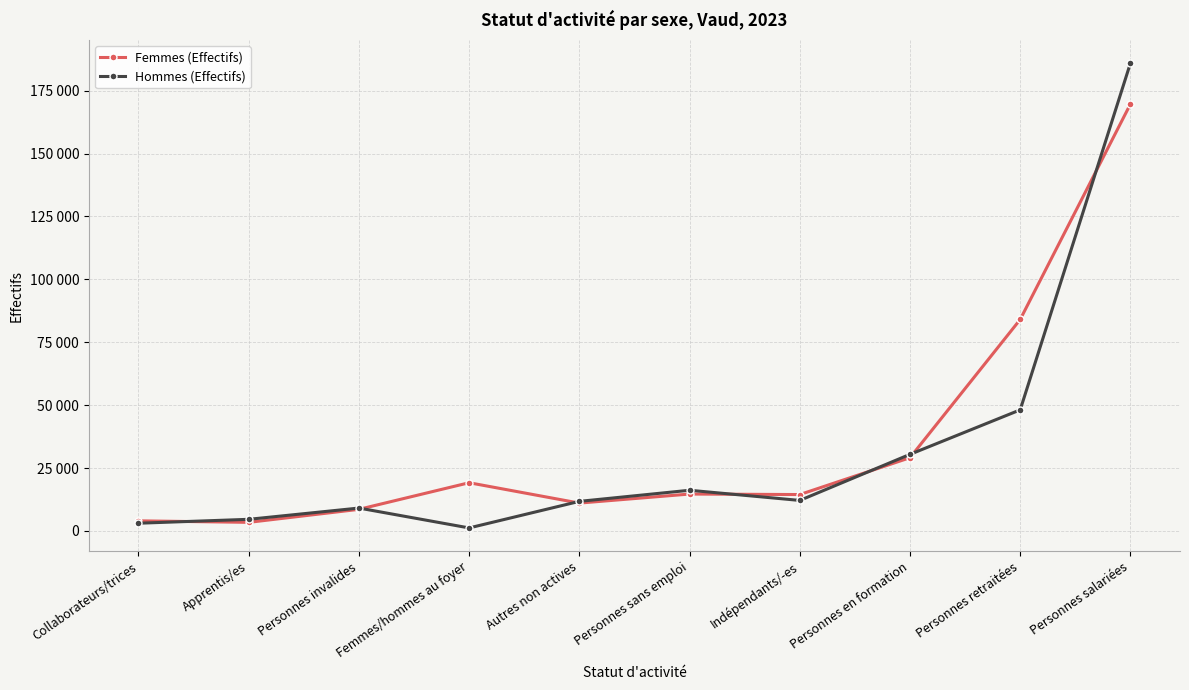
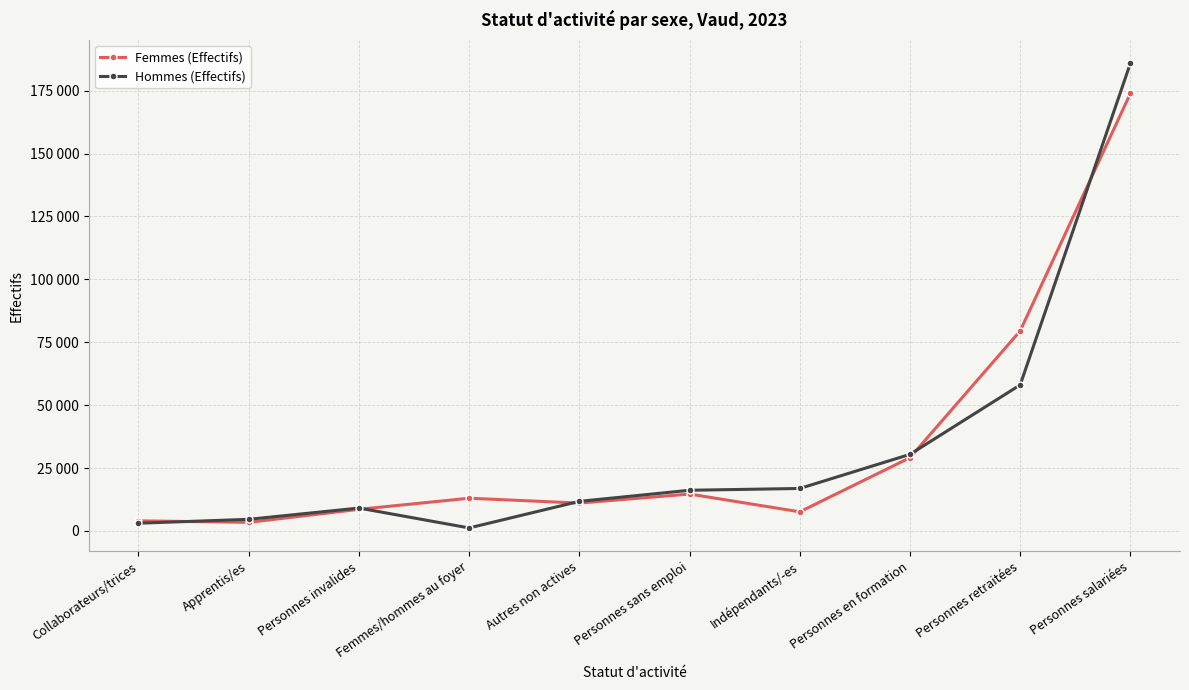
  {
    "Femmes (Effectifs)": {
      "Apprentis/es": 3000,
-     "Femmes/hommes au foyer": 19000,
+     "Femmes/hommes au foyer": 13000,
      "Personnes sans emploi": 15000,
-     "Indépendants/-es": 14000,
+     "Indépendants/-es": 8000,
      "Personnes en formation": 29000,
-     "Personnes retraitées": 84000,
-     "Personnes salariées": 170000
+     "Personnes retraitées": 80000,
+     "Personnes salariées": 174000
    },
    "Hommes (Effectifs)": {
      "Apprentis/es": 5000,
      "Femmes/hommes au foyer": 1000,
      "Personnes sans emploi": 16000,
-     "Indépendants/-es": 12000,
+     "Indépendants/-es": 17000,
      "Personnes en formation": 30000,
-     "Personnes retraitées": 48000,
+     "Personnes retraitées": 58000,
      "Personnes salariées": 186000
    }
  }
